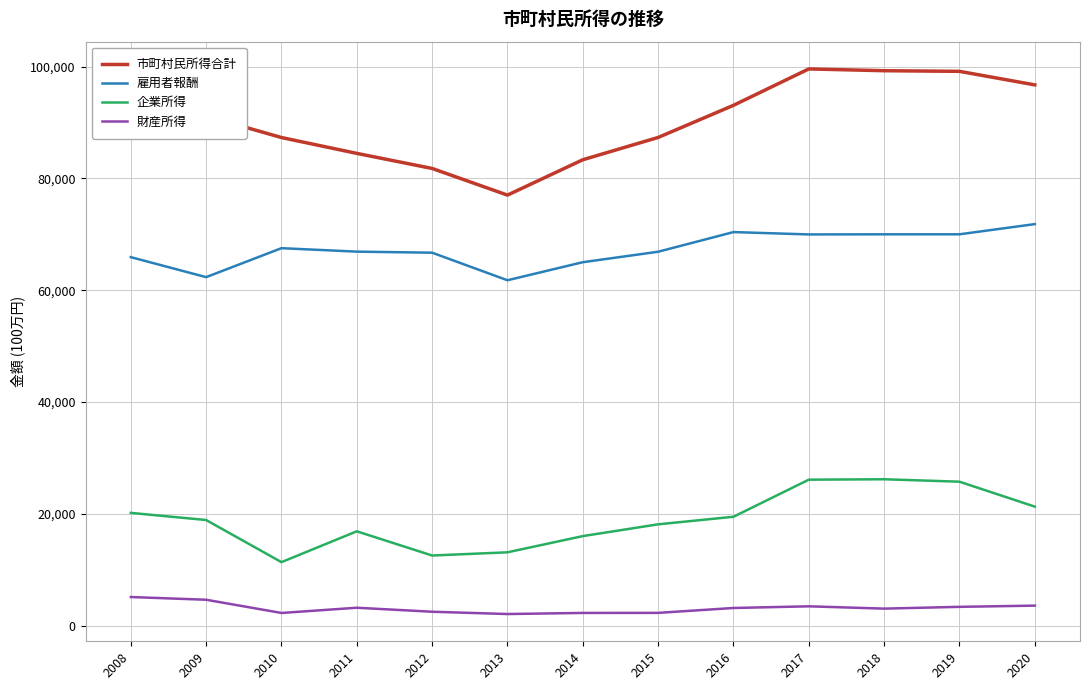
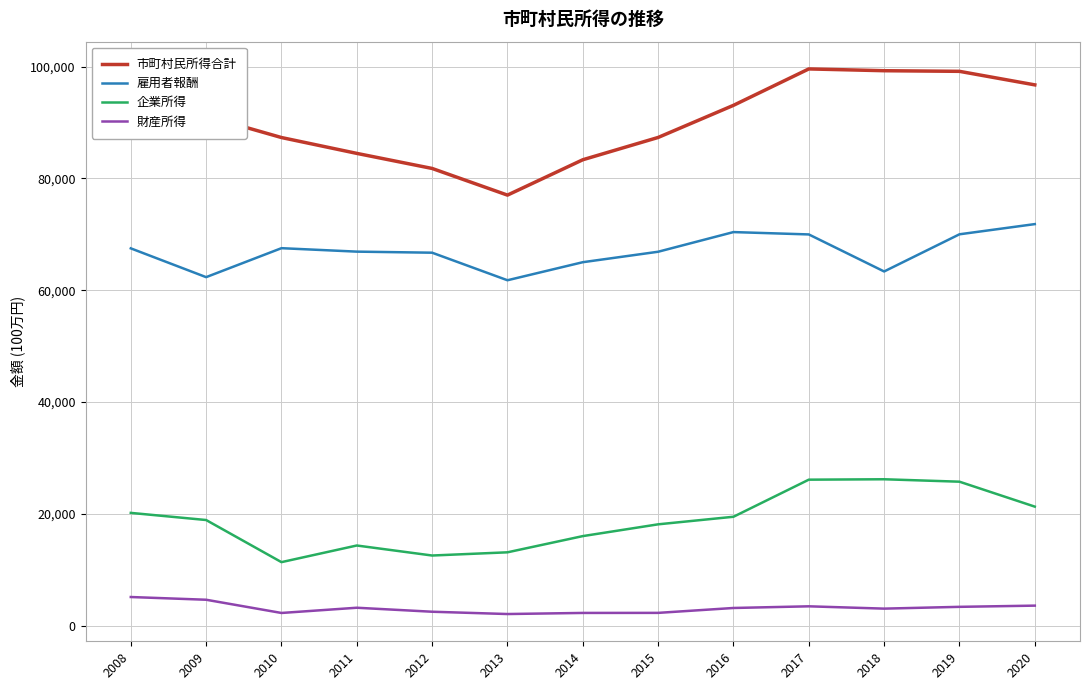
  {
    "市町村民所得合計": {
      "2010": "87,000",
      "2011": "84,000",
      "2012": "82,000",
      "2013": "77,000",
      "2014": "83,000",
      "2015": "87,000",
      "2016": "93,000",
      "2017": "100,000",
      "2018": "99,000",
      "2019": "99,000",
      "2020": "97,000"
    },
    "雇用者報酬": {
-     "2008": "66,000",
+     "2008": "67,000",
      "2009": "62,000",
      "2010": "68,000",
      "2011": "67,000",
      "2012": "67,000",
      "2013": "62,000",
      "2014": "65,000",
      "2015": "67,000",
      "2016": "70,000",
      "2017": "70,000",
-     "2018": "70,000",
+     "2018": "63,000",
      "2019": "70,000",
      "2020": "72,000"
    },
    "企業所得": {
      "2008": "20,000",
      "2009": "19,000",
      "2010": "11,000",
-     "2011": "17,000",
+     "2011": "14,000",
      "2012": "13,000",
      "2013": "13,000",
      "2014": "16,000",
      "2015": "18,000",
      "2016": "19,000",
      "2017": "26,000",
      "2018": "26,000",
      "2019": "26,000",
      "2020": "21,000"
    },
    "財産所得": {
      "2008": "5,000",
      "2009": "5,000",
      "2010": "2,000",
      "2011": "3,000",
      "2012": "3,000",
      "2013": "2,000",
      "2014": "2,000",
      "2015": "2,000",
      "2016": "3,000",
      "2017": "3,000",
      "2018": "3,000",
      "2019": "3,000",
      "2020": "4,000"
    }
  }
